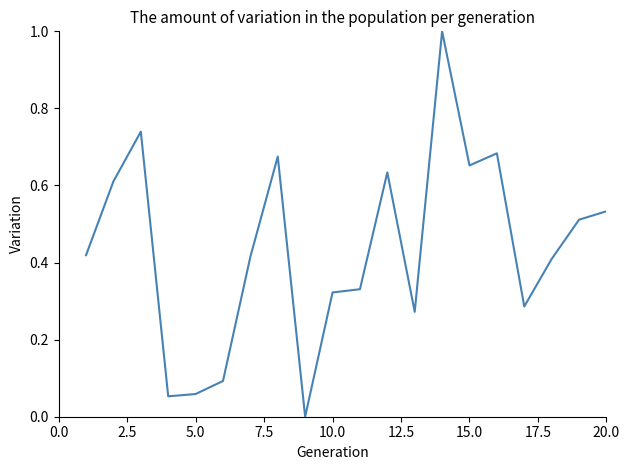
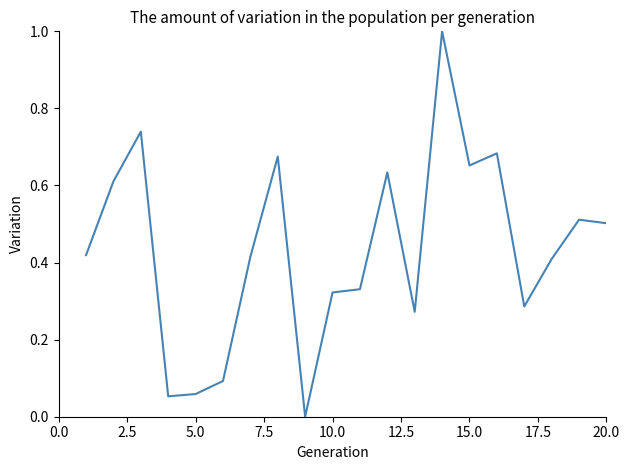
  {
    "5.0": 0.06,
    "10.0": 0.32,
    "15.0": 0.65,
-   "20.0": 0.53
+   "20.0": 0.50
  }
